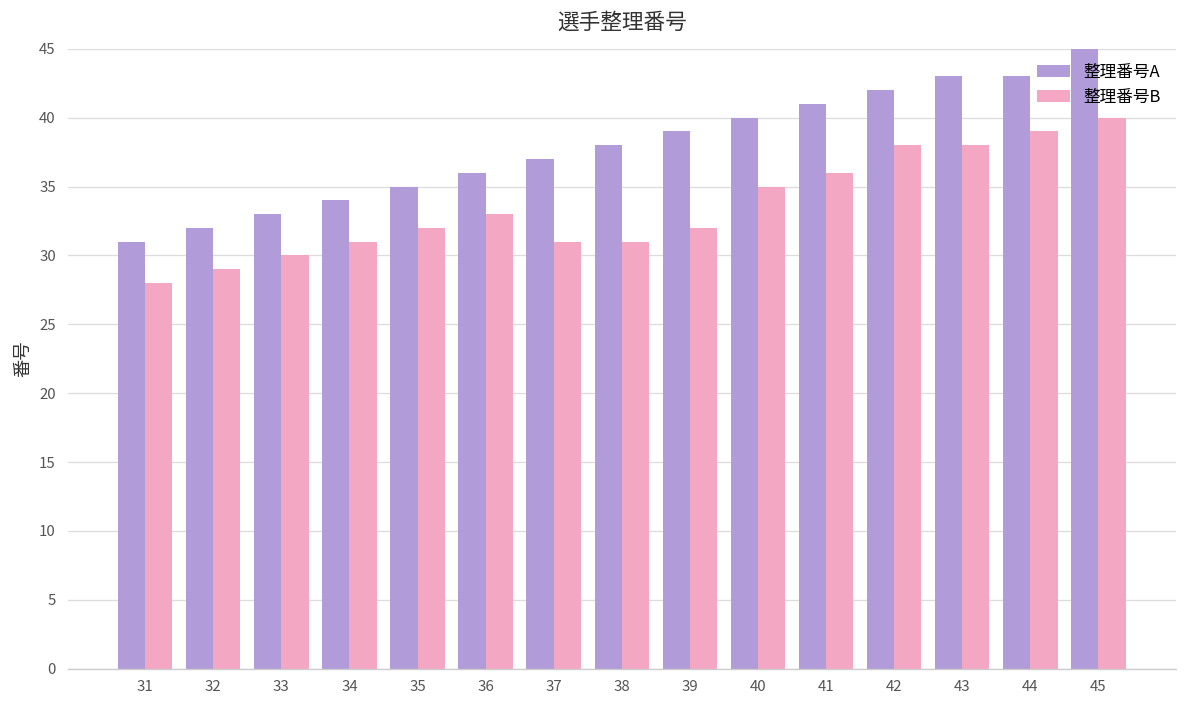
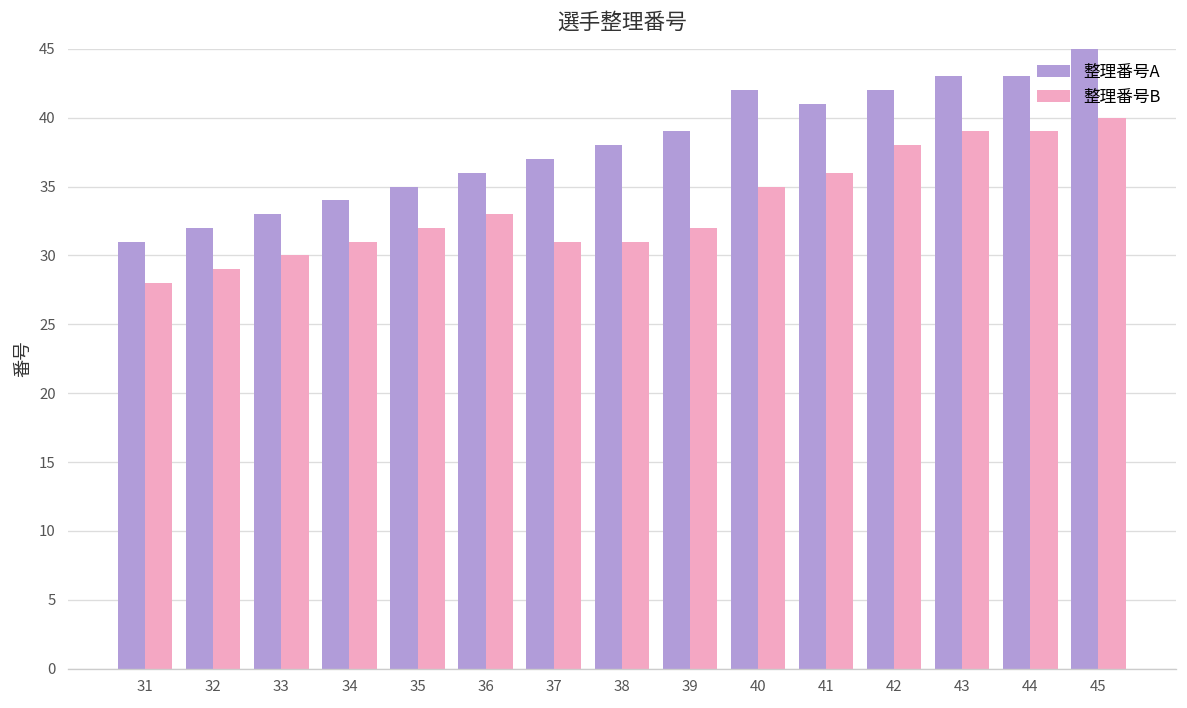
  {
    "整理番号A": {
      "31": 31,
      "32": 32,
      "33": 33,
      "34": 34,
      "35": 35,
      "36": 36,
      "37": 37,
      "38": 38,
      "39": 39,
-     "40": 40,
+     "40": 42,
      "41": 41,
      "42": 42,
      "43": 43,
      "44": 43,
      "45": 45
    },
    "整理番号B": {
      "31": 28,
      "32": 29,
      "33": 30,
      "34": 31,
      "35": 32,
      "36": 33,
      "37": 31,
      "38": 31,
      "39": 32,
      "40": 35,
      "41": 36,
      "42": 38,
-     "43": 38,
+     "43": 39,
      "44": 39,
      "45": 40
    }
  }
